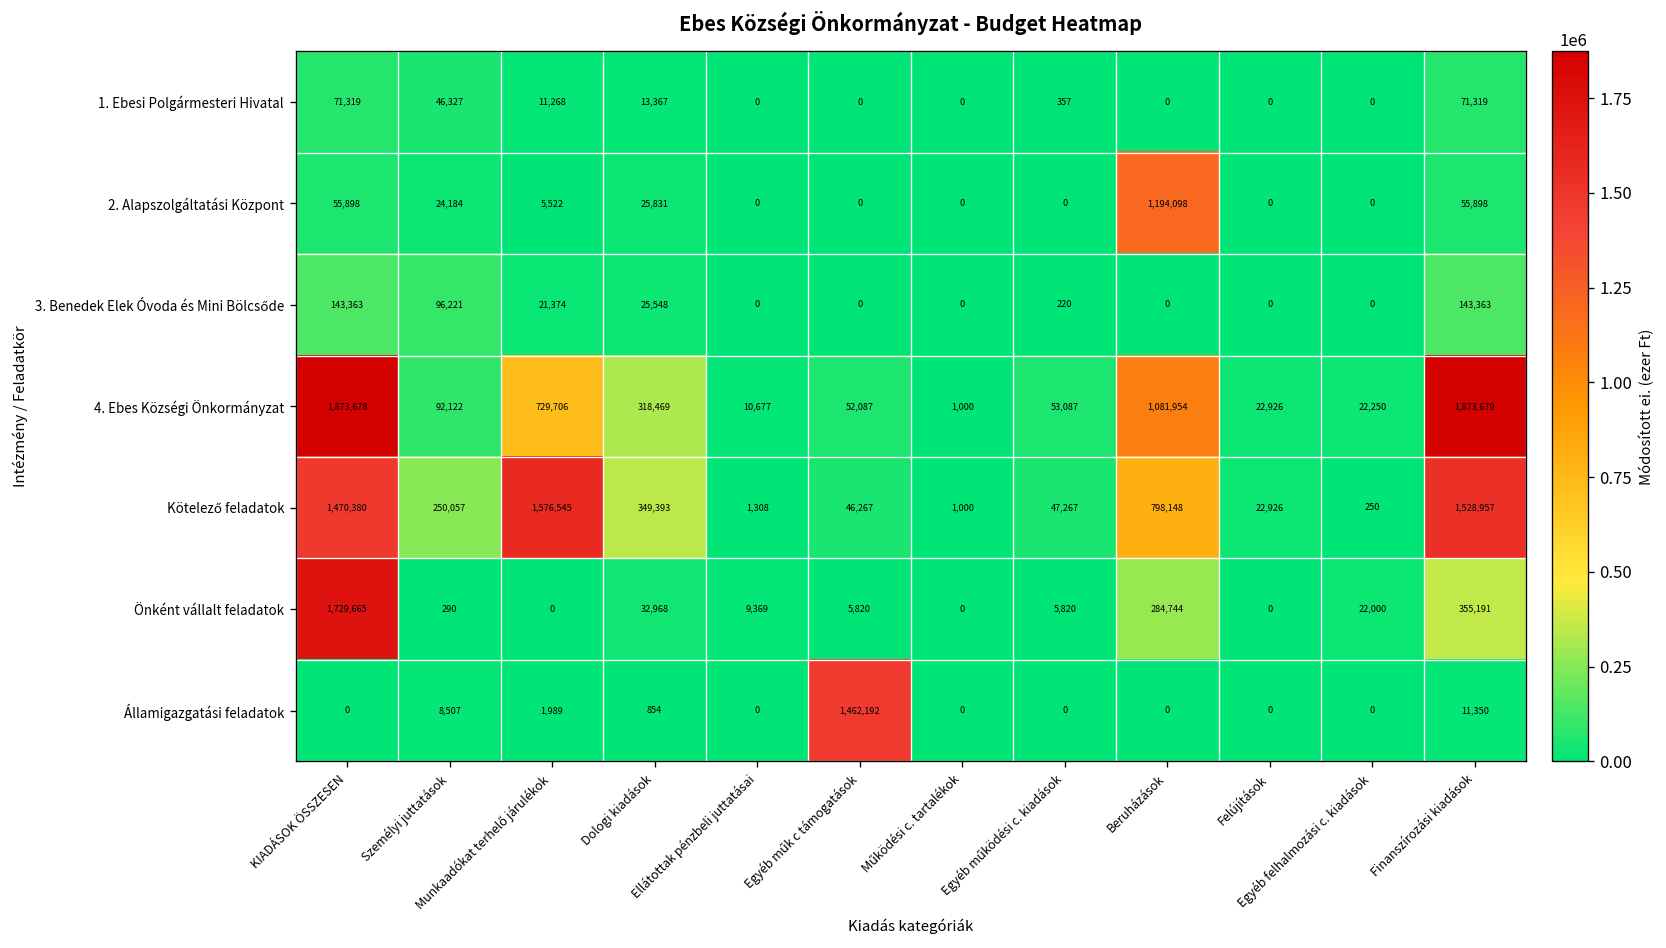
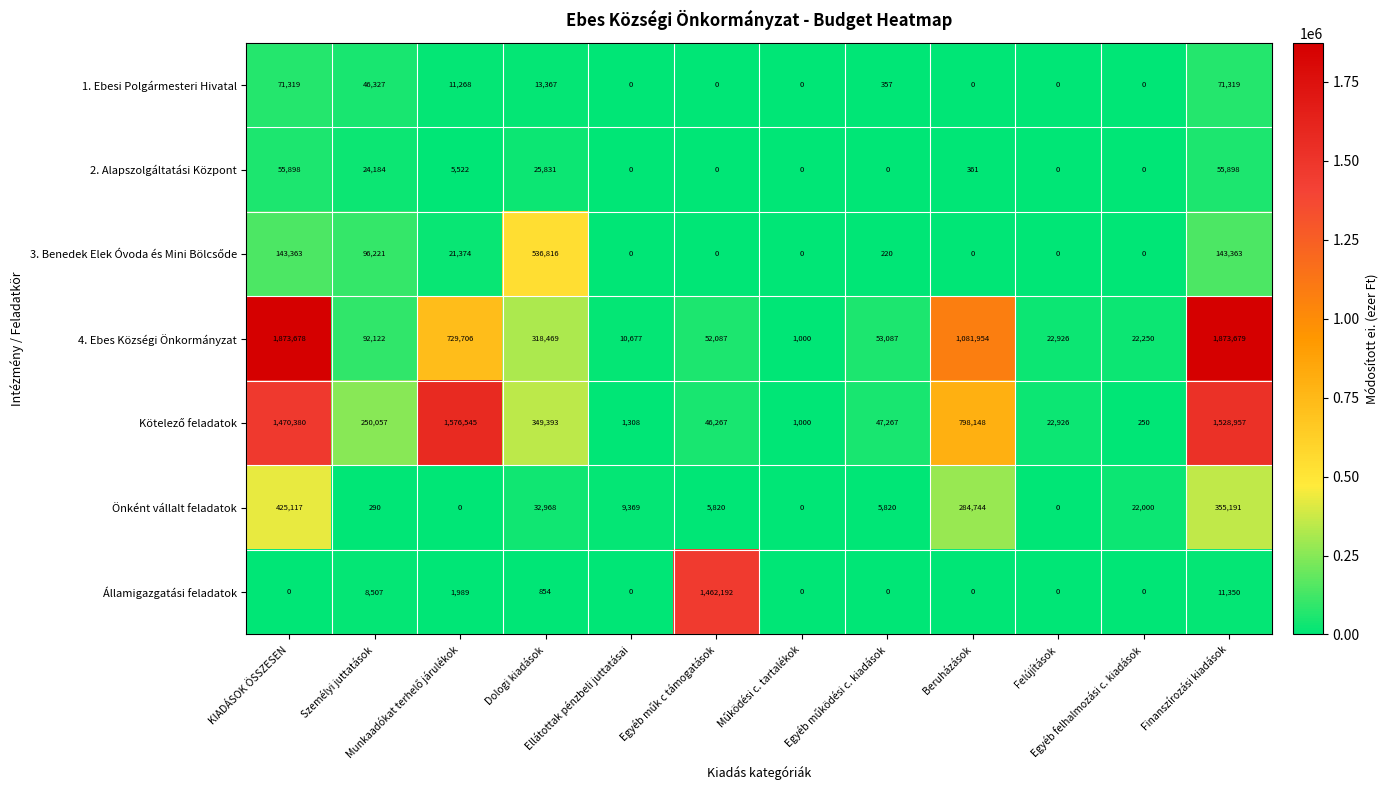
  {
    "1. Ebesi Polgármesteri Hivatal": {
      "KIADÁSOK ÖSSZESEN": "71,319",
      "Személyi juttatások": "46,327",
      "Munkaadókat terhelő járulékok": "11,268",
      "Dologi kiadások": "13,367",
      "Ellátottak pénzbeli juttatásai": "0",
      "Egyéb műk c támogatások": "0",
      "Működési c. tartalékok": "0",
      "Egyéb működési c. kiadások": "357",
      "Beruházások": "0",
      "Felújítások": "0",
      "Egyéb felhalmozási c. kiadások": "0",
      "Finanszírozási kiadások": "71,319"
    },
    "2. Alapszolgáltatási Központ": {
      "KIADÁSOK ÖSSZESEN": "55,898",
      "Személyi juttatások": "24,184",
      "Munkaadókat terhelő járulékok": "5,522",
      "Dologi kiadások": "25,831",
      "Ellátottak pénzbeli juttatásai": "0",
      "Egyéb műk c támogatások": "0",
      "Működési c. tartalékok": "0",
      "Egyéb működési c. kiadások": "0",
-     "Beruházások": "1,194,098",
+     "Beruházások": "361",
      "Felújítások": "0",
      "Egyéb felhalmozási c. kiadások": "0",
      "Finanszírozási kiadások": "55,898"
    },
    "3. Benedek Elek Óvoda és Mini Bölcsőde": {
      "KIADÁSOK ÖSSZESEN": "143,363",
      "Személyi juttatások": "96,221",
      "Munkaadókat terhelő járulékok": "21,374",
-     "Dologi kiadások": "25,548",
+     "Dologi kiadások": "536,816",
      "Ellátottak pénzbeli juttatásai": "0",
      "Egyéb műk c támogatások": "0",
      "Működési c. tartalékok": "0",
      "Egyéb működési c. kiadások": "220",
      "Beruházások": "0",
      "Felújítások": "0",
      "Egyéb felhalmozási c. kiadások": "0",
      "Finanszírozási kiadások": "143,363"
    },
    "4. Ebes Községi Önkormányzat": {
      "KIADÁSOK ÖSSZESEN": "1,873,678",
      "Személyi juttatások": "92,122",
      "Munkaadókat terhelő járulékok": "729,706",
      "Dologi kiadások": "318,469",
      "Ellátottak pénzbeli juttatásai": "10,677",
      "Egyéb műk c támogatások": "52,087",
      "Működési c. tartalékok": "1,000",
      "Egyéb működési c. kiadások": "53,087",
      "Beruházások": "1,081,954",
      "Felújítások": "22,926",
      "Egyéb felhalmozási c. kiadások": "22,250",
      "Finanszírozási kiadások": "1,873,679"
    },
    "Kötelező feladatok": {
      "KIADÁSOK ÖSSZESEN": "1,470,380",
      "Személyi juttatások": "250,057",
      "Munkaadókat terhelő járulékok": "1,576,545",
      "Dologi kiadások": "349,393",
      "Ellátottak pénzbeli juttatásai": "1,308",
      "Egyéb műk c támogatások": "46,267",
      "Működési c. tartalékok": "1,000",
      "Egyéb működési c. kiadások": "47,267",
      "Beruházások": "798,148",
      "Felújítások": "22,926",
      "Egyéb felhalmozási c. kiadások": "250",
      "Finanszírozási kiadások": "1,528,957"
    },
    "Önként vállalt feladatok": {
-     "KIADÁSOK ÖSSZESEN": "1,729,665",
+     "KIADÁSOK ÖSSZESEN": "425,117",
      "Személyi juttatások": "290",
      "Munkaadókat terhelő járulékok": "0",
      "Dologi kiadások": "32,968",
      "Ellátottak pénzbeli juttatásai": "9,369",
      "Egyéb műk c támogatások": "5,820",
      "Működési c. tartalékok": "0",
      "Egyéb működési c. kiadások": "5,820",
      "Beruházások": "284,744",
      "Felújítások": "0",
      "Egyéb felhalmozási c. kiadások": "22,000",
      "Finanszírozási kiadások": "355,191"
    },
    "Államigazgatási feladatok": {
      "KIADÁSOK ÖSSZESEN": "0",
      "Személyi juttatások": "8,507",
      "Munkaadókat terhelő járulékok": "1,989",
      "Dologi kiadások": "854",
      "Ellátottak pénzbeli juttatásai": "0",
      "Egyéb műk c támogatások": "1,462,192",
      "Működési c. tartalékok": "0",
      "Egyéb működési c. kiadások": "0",
      "Beruházások": "0",
      "Felújítások": "0",
      "Egyéb felhalmozási c. kiadások": "0",
      "Finanszírozási kiadások": "11,350"
    }
  }
